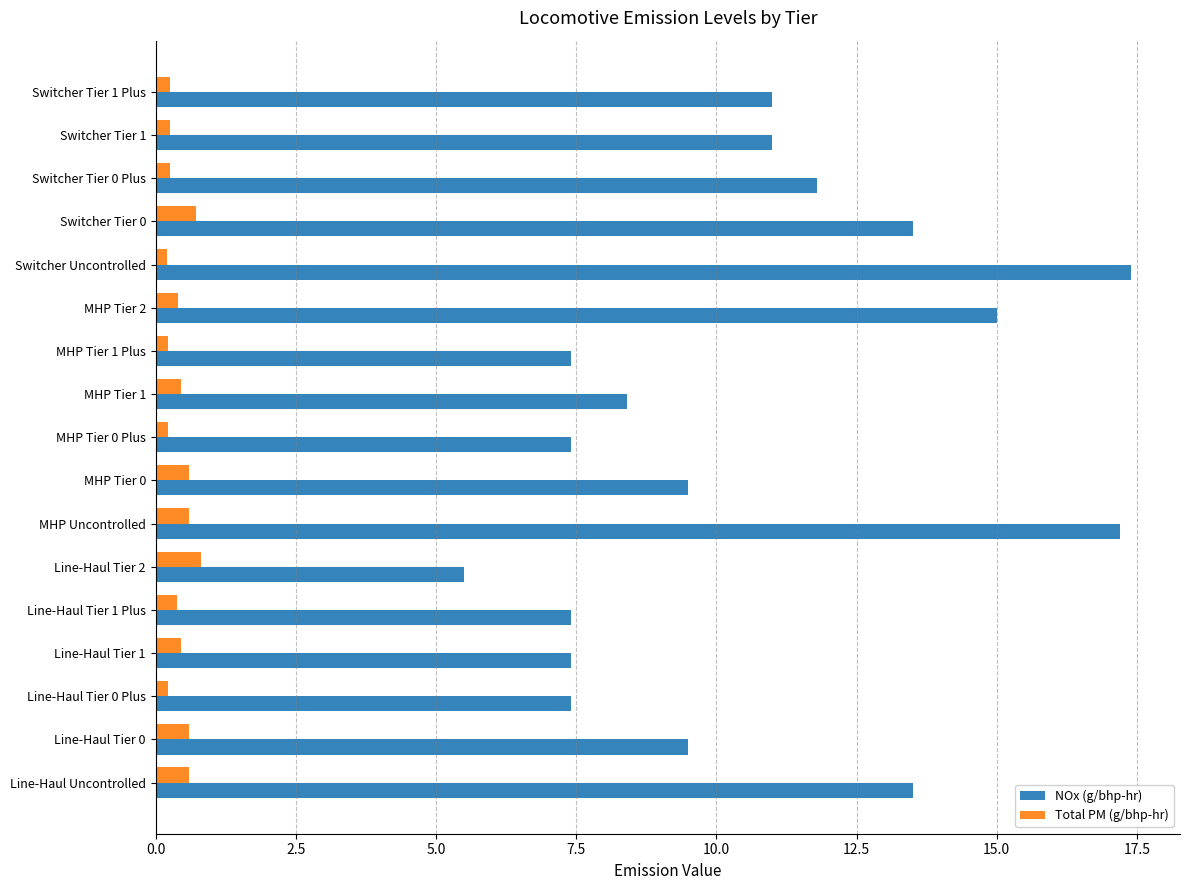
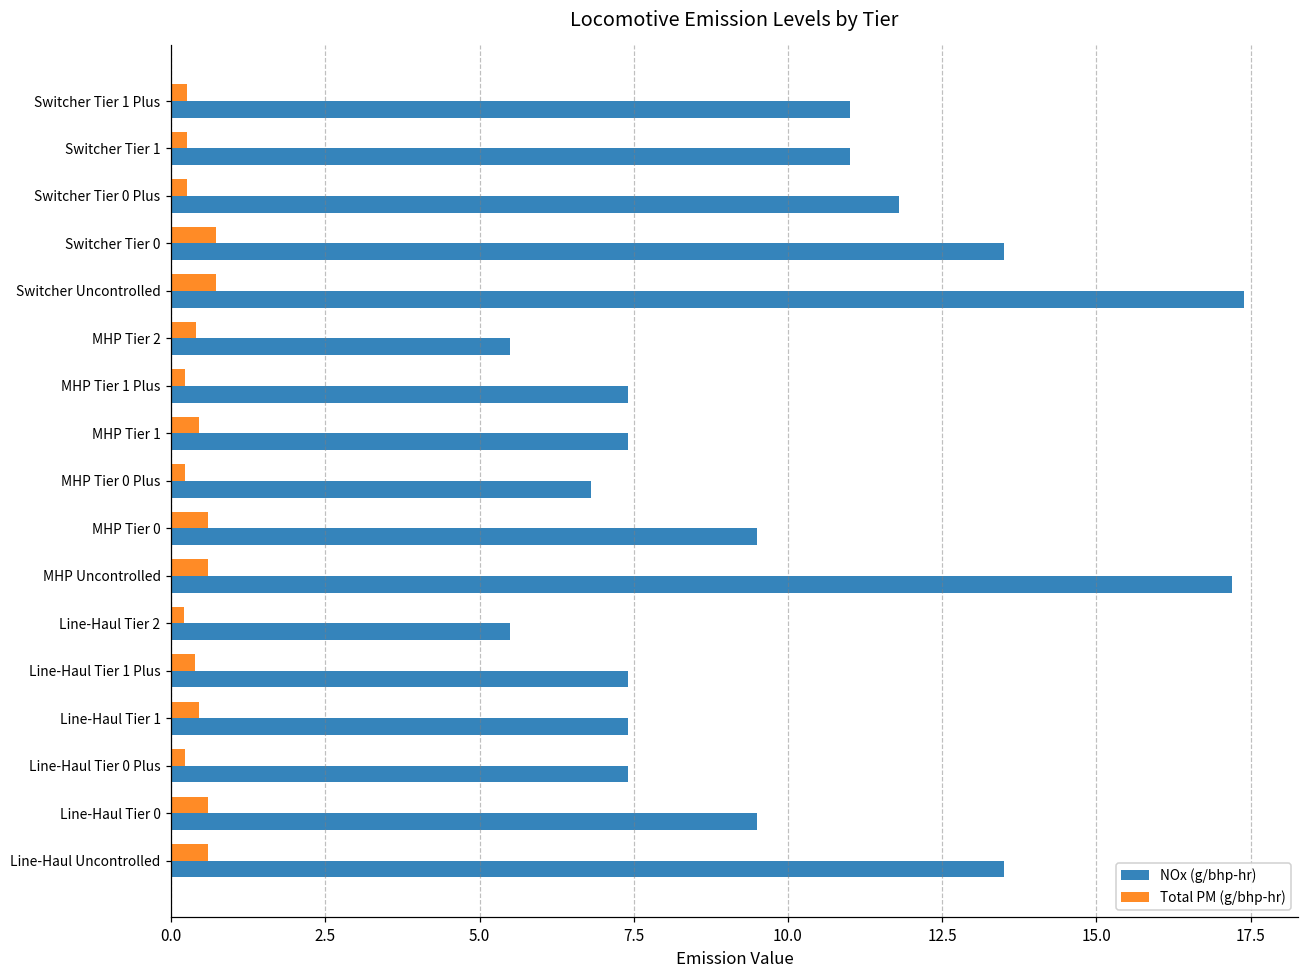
  {
    "NOx (g/bhp-hr)": {
      "Switcher Tier 1 Plus": 11.0,
      "Switcher Tier 1": 11.0,
      "Switcher Tier 0 Plus": 11.8,
      "Switcher Tier 0": 13.5,
      "Switcher Uncontrolled": 17.4,
-     "MHP Tier 2": 15.0,
+     "MHP Tier 2": 5.5,
      "MHP Tier 1 Plus": 7.4,
-     "MHP Tier 1": 8.4,
-     "MHP Tier 0 Plus": 7.4,
+     "MHP Tier 1": 7.4,
+     "MHP Tier 0 Plus": 6.8,
      "MHP Tier 0": 9.5,
      "MHP Uncontrolled": 17.2,
      "Line-Haul Tier 2": 5.5,
      "Line-Haul Tier 1 Plus": 7.4,
      "Line-Haul Tier 1": 7.4,
      "Line-Haul Tier 0 Plus": 7.4,
      "Line-Haul Tier 0": 9.5,
      "Line-Haul Uncontrolled": 13.5
    },
    "Total PM (g/bhp-hr)": {
      "Switcher Tier 1 Plus": 0.3,
      "Switcher Tier 1": 0.3,
      "Switcher Tier 0 Plus": 0.3,
      "Switcher Tier 0": 0.7,
-     "Switcher Uncontrolled": 0.2,
+     "Switcher Uncontrolled": 0.7,
      "MHP Tier 2": 0.4,
      "MHP Tier 1 Plus": 0.2,
      "MHP Tier 1": 0.5,
      "MHP Tier 0 Plus": 0.2,
      "MHP Tier 0": 0.6,
      "MHP Uncontrolled": 0.6,
-     "Line-Haul Tier 2": 0.8,
+     "Line-Haul Tier 2": 0.2,
      "Line-Haul Tier 1 Plus": 0.4,
      "Line-Haul Tier 1": 0.5,
      "Line-Haul Tier 0 Plus": 0.2,
      "Line-Haul Tier 0": 0.6,
      "Line-Haul Uncontrolled": 0.6
    }
  }
